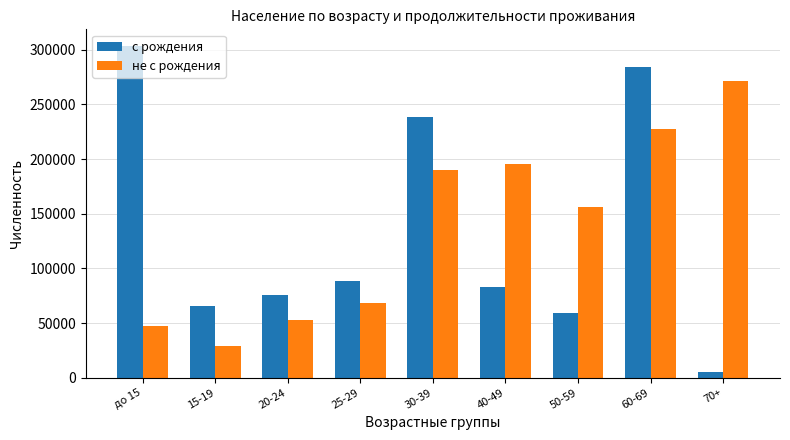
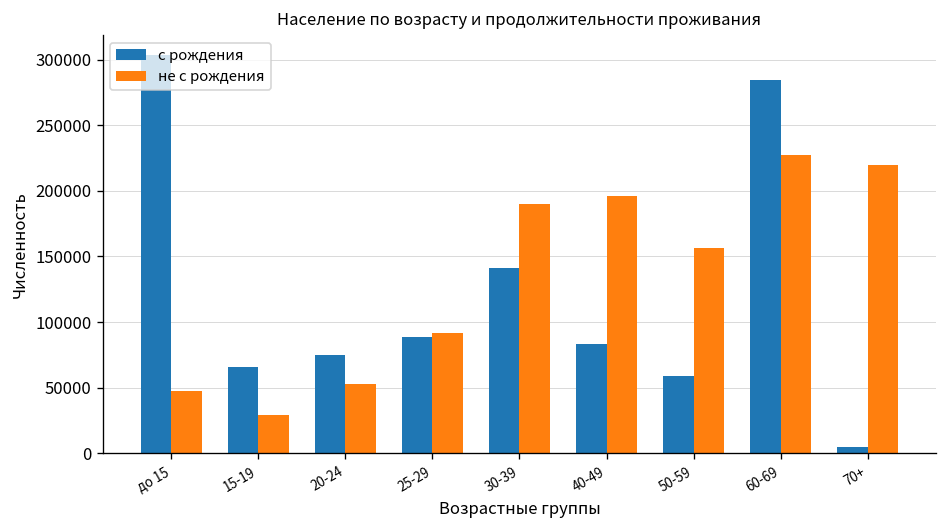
  {
    "с рождения": {
      "15-19": 66000,
      "20-24": 75000,
      "25-29": 89000,
-     "30-39": 239000,
+     "30-39": 142000,
      "40-49": 83000,
      "50-59": 59000,
      "60-69": 284000,
      "70+": 5000
    },
    "не с рождения": {
      "до 15": 47000,
      "15-19": 29000,
      "20-24": 53000,
-     "25-29": 68000,
+     "25-29": 92000,
      "30-39": 190000,
      "40-49": 196000,
      "50-59": 157000,
      "60-69": 227000,
-     "70+": 272000
+     "70+": 220000
    }
  }
